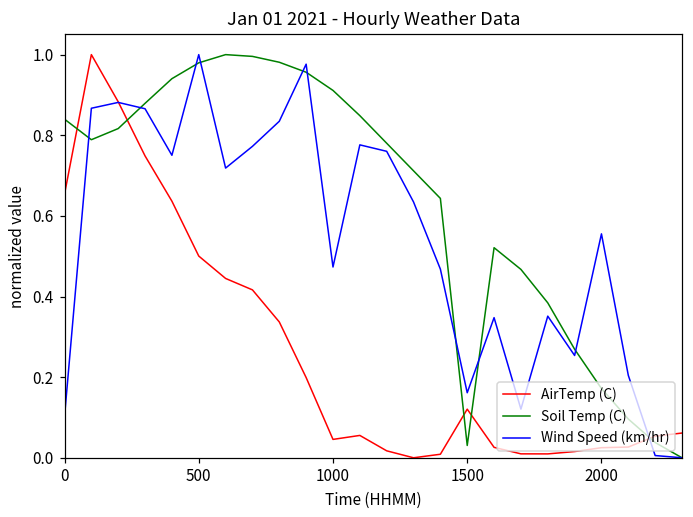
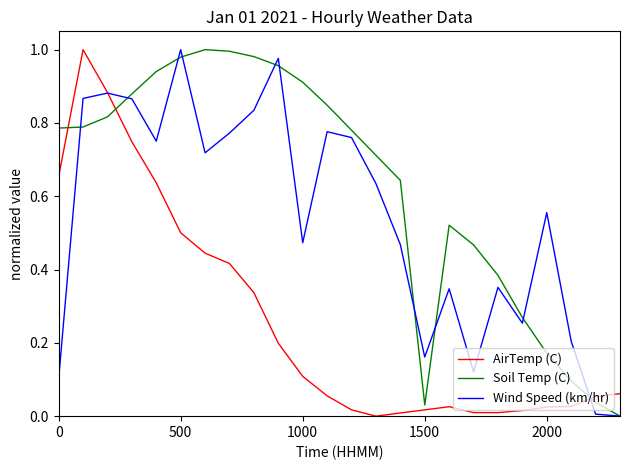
  {
    "AirTemp (C)": {
      "0": 0.65,
      "500": 0.50,
-     "1000": 0.05,
-     "1500": 0.12
+     "1000": 0.11,
+     "1500": 0.02
    },
    "Soil Temp (C)": {
-     "0": 0.84,
+     "0": 0.79,
      "500": 0.98,
      "1000": 0.91,
      "1500": 0.03
    },
    "Wind Speed (km/hr)": {
      "0": 0.10,
      "500": 1.00,
      "1000": 0.47,
      "1500": 0.16,
      "2000": 0.56
    }
  }
